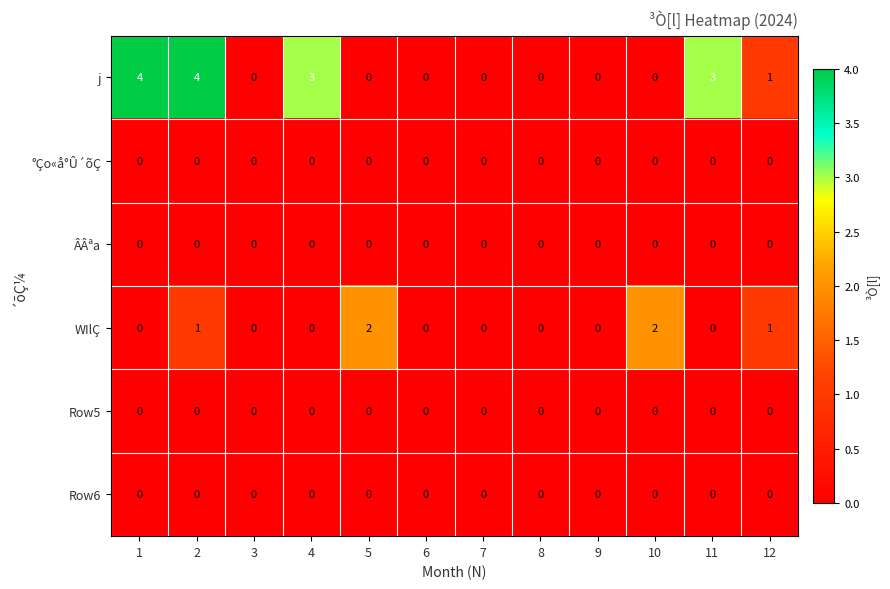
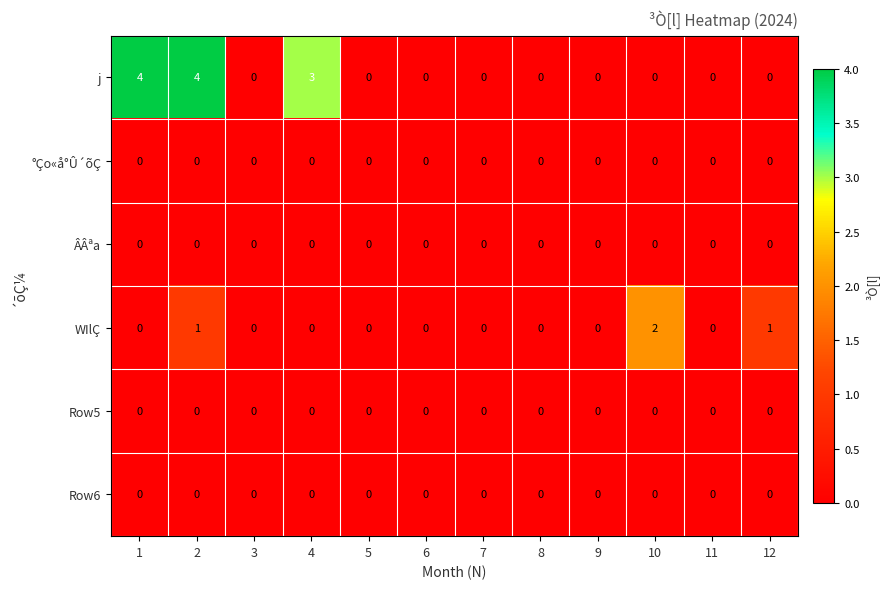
  {
    "j": {
      "1": 4,
      "2": 4,
      "3": 0,
      "4": 3,
      "5": 0,
      "6": 0,
      "7": 0,
      "8": 0,
      "9": 0,
      "10": 0,
-     "11": 3,
-     "12": 1
+     "11": 0,
+     "12": 0
    },
    "°Ço«å°Û´õÇ": {
      "1": 0,
      "2": 0,
      "3": 0,
      "4": 0,
      "5": 0,
      "6": 0,
      "7": 0,
      "8": 0,
      "9": 0,
      "10": 0,
      "11": 0,
      "12": 0
    },
    "ÂÂªa": {
      "1": 0,
      "2": 0,
      "3": 0,
      "4": 0,
      "5": 0,
      "6": 0,
      "7": 0,
      "8": 0,
      "9": 0,
      "10": 0,
      "11": 0,
      "12": 0
    },
    "WIlÇ": {
      "1": 0,
      "2": 1,
      "3": 0,
      "4": 0,
-     "5": 2,
+     "5": 0,
      "6": 0,
      "7": 0,
      "8": 0,
      "9": 0,
      "10": 2,
      "11": 0,
      "12": 1
    },
    "Row5": {
      "1": 0,
      "2": 0,
      "3": 0,
      "4": 0,
      "5": 0,
      "6": 0,
      "7": 0,
      "8": 0,
      "9": 0,
      "10": 0,
      "11": 0,
      "12": 0
    },
    "Row6": {
      "1": 0,
      "2": 0,
      "3": 0,
      "4": 0,
      "5": 0,
      "6": 0,
      "7": 0,
      "8": 0,
      "9": 0,
      "10": 0,
      "11": 0,
      "12": 0
    }
  }
